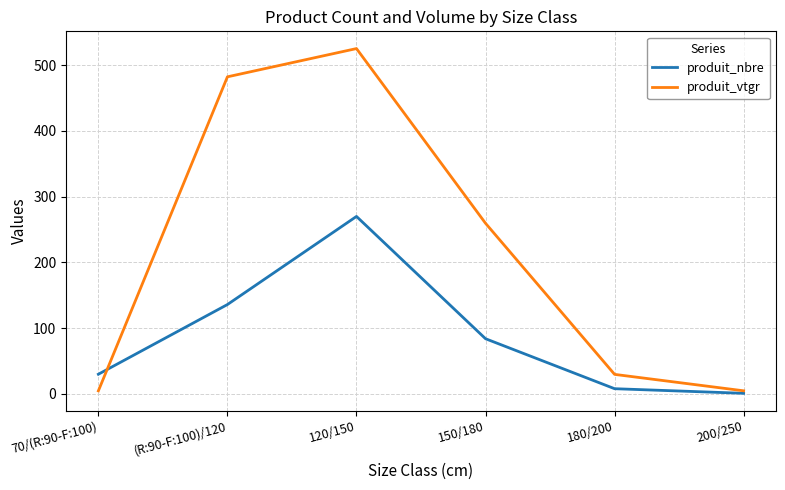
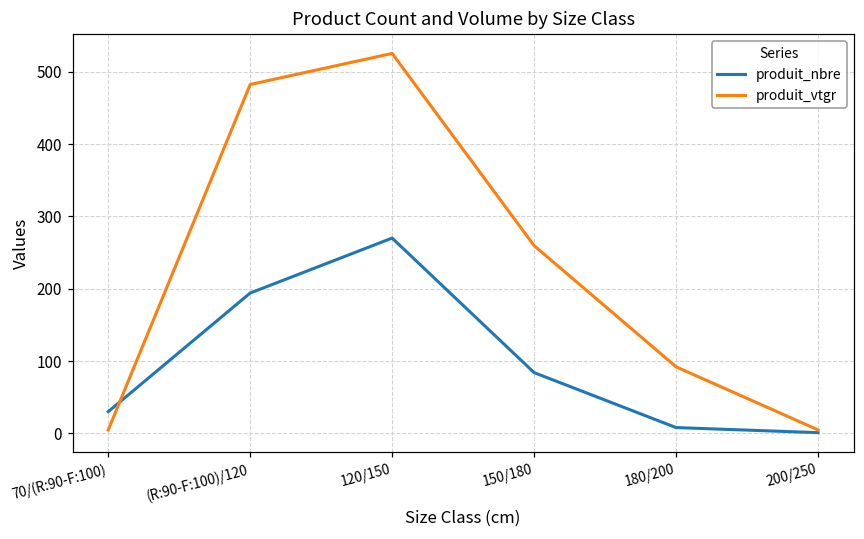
  {
    "produit_nbre": {
      "70/(R:90-F:100)": 30,
-     "(R:90-F:100)/120": 140,
+     "(R:90-F:100)/120": 190,
      "120/150": 270,
      "150/180": 80,
      "180/200": 10
    },
    "produit_vtgr": {
      "70/(R:90-F:100)": 0,
      "(R:90-F:100)/120": 480,
      "120/150": 530,
      "150/180": 260,
-     "180/200": 30
+     "180/200": 90
    }
  }
